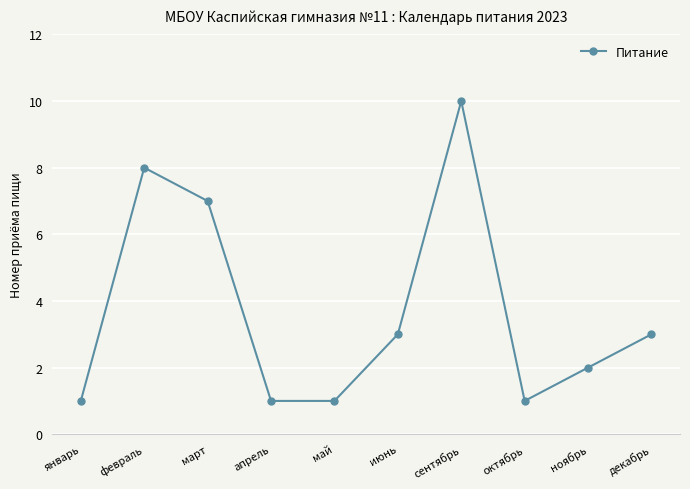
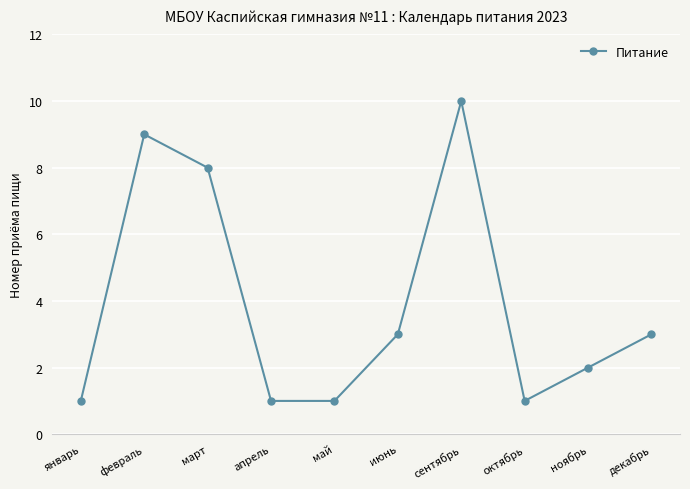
  {
    "январь": 1,
-   "февраль": 8,
-   "март": 7,
+   "февраль": 9,
+   "март": 8,
    "апрель": 1,
    "май": 1,
    "июнь": 3,
    "сентябрь": 10,
    "октябрь": 1,
    "ноябрь": 2,
    "декабрь": 3
  }
